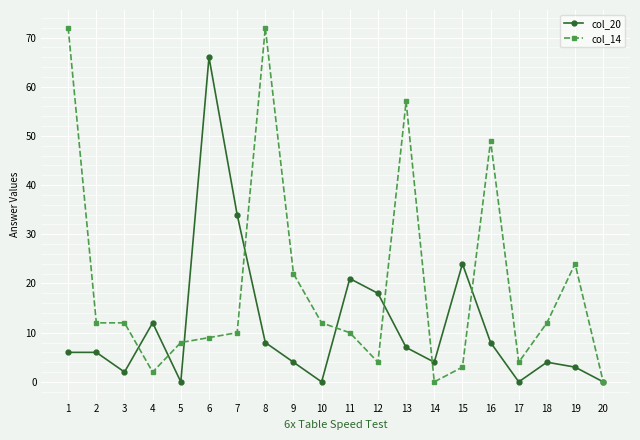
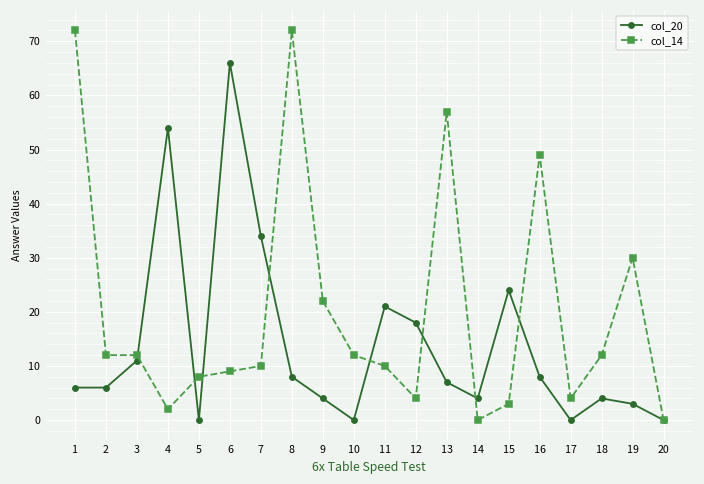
  {
    "col_20": {
      "1": 6,
      "2": 6,
-     "3": 2,
-     "4": 12,
+     "3": 11,
+     "4": 54,
      "5": 0,
      "6": 66,
      "7": 34,
      "8": 8,
      "9": 4,
      "10": 0,
      "11": 21,
      "12": 18,
      "13": 7,
      "14": 4,
      "15": 24,
      "16": 8,
      "17": 0,
      "18": 4,
      "19": 3
    },
    "col_14": {
      "1": 72,
      "2": 12,
      "3": 12,
      "4": 2,
      "5": 8,
      "6": 9,
      "7": 10,
      "8": 72,
      "9": 22,
      "10": 12,
      "11": 10,
      "12": 4,
      "13": 57,
      "14": 0,
      "15": 3,
      "16": 49,
      "17": 4,
      "18": 12,
-     "19": 24
+     "19": 30
    }
  }
